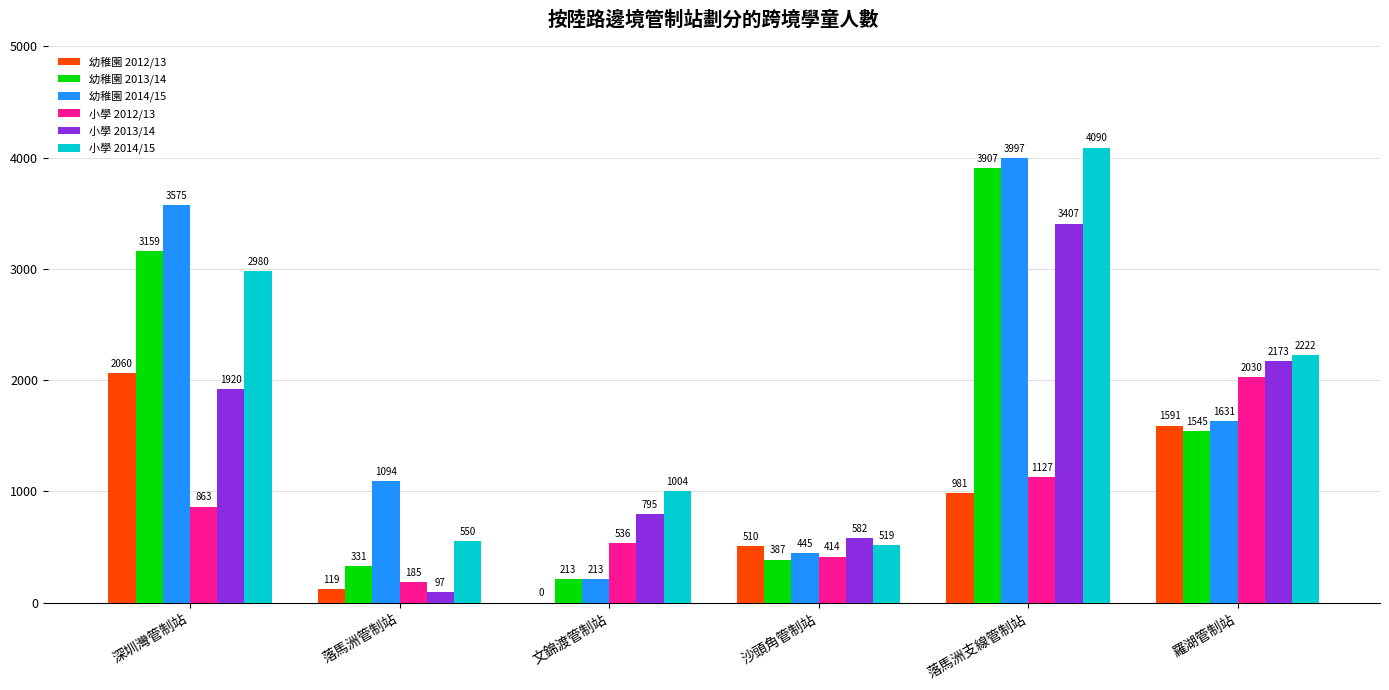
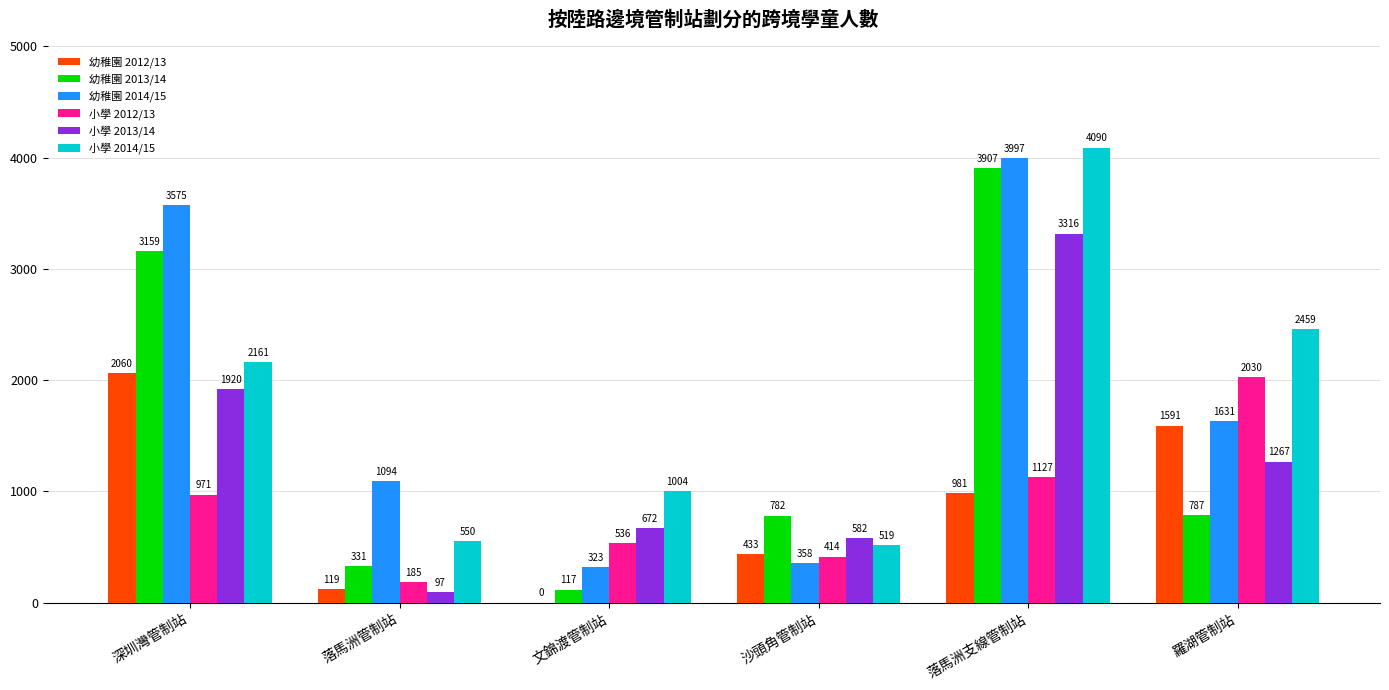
  {
    "幼稚園 2012/13": {
      "深圳灣管制站": 2060,
      "落馬洲管制站": 119,
      "文錦渡管制站": 0,
-     "沙頭角管制站": 510,
+     "沙頭角管制站": 433,
      "落馬洲支線管制站": 981,
      "羅湖管制站": 1591
    },
    "幼稚園 2013/14": {
      "深圳灣管制站": 3159,
      "落馬洲管制站": 331,
-     "文錦渡管制站": 213,
-     "沙頭角管制站": 387,
+     "文錦渡管制站": 117,
+     "沙頭角管制站": 782,
      "落馬洲支線管制站": 3907,
-     "羅湖管制站": 1545
+     "羅湖管制站": 787
    },
    "幼稚園 2014/15": {
      "深圳灣管制站": 3575,
      "落馬洲管制站": 1094,
-     "文錦渡管制站": 213,
-     "沙頭角管制站": 445,
+     "文錦渡管制站": 323,
+     "沙頭角管制站": 358,
      "落馬洲支線管制站": 3997,
      "羅湖管制站": 1631
    },
    "小學 2012/13": {
-     "深圳灣管制站": 863,
+     "深圳灣管制站": 971,
      "落馬洲管制站": 185,
      "文錦渡管制站": 536,
      "沙頭角管制站": 414,
      "落馬洲支線管制站": 1127,
      "羅湖管制站": 2030
    },
    "小學 2013/14": {
      "深圳灣管制站": 1920,
      "落馬洲管制站": 97,
-     "文錦渡管制站": 795,
+     "文錦渡管制站": 672,
      "沙頭角管制站": 582,
-     "落馬洲支線管制站": 3407,
-     "羅湖管制站": 2173
+     "落馬洲支線管制站": 3316,
+     "羅湖管制站": 1267
    },
    "小學 2014/15": {
-     "深圳灣管制站": 2980,
+     "深圳灣管制站": 2161,
      "落馬洲管制站": 550,
      "文錦渡管制站": 1004,
      "沙頭角管制站": 519,
      "落馬洲支線管制站": 4090,
-     "羅湖管制站": 2222
+     "羅湖管制站": 2459
    }
  }
